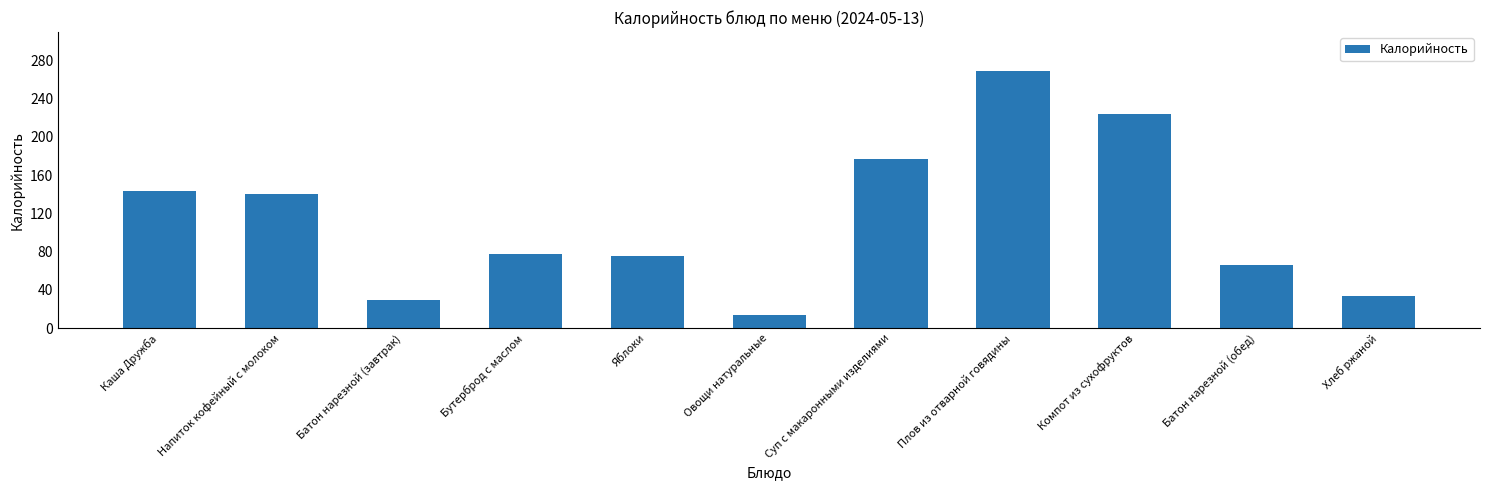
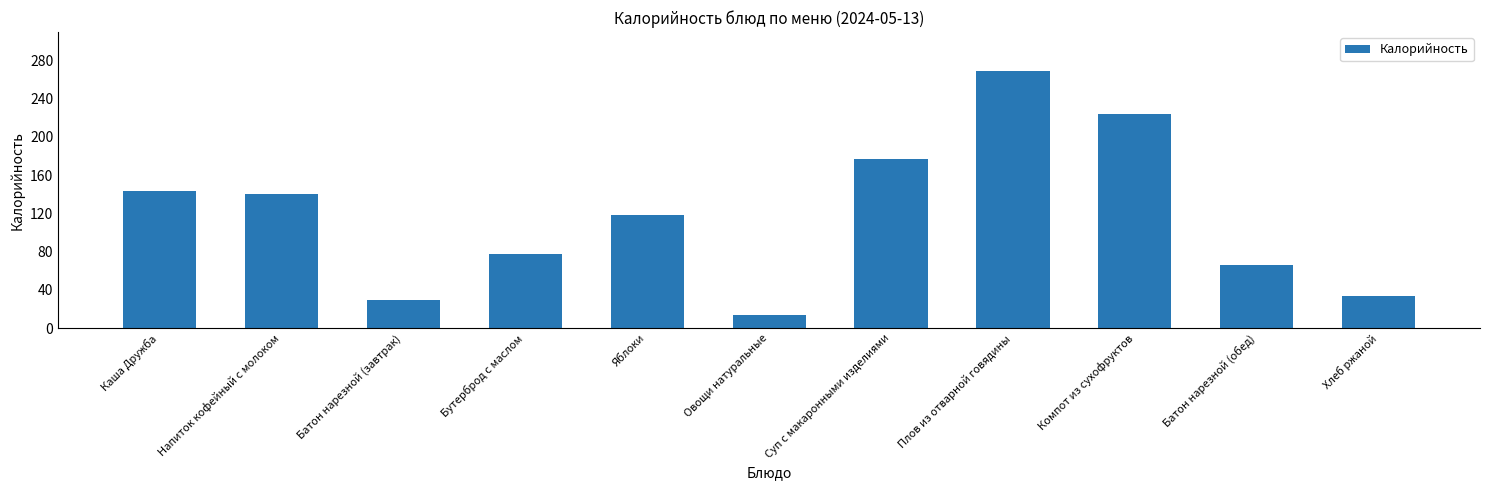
  {
    "Каша Дружба": 140,
    "Напиток кофейный с молоком": 140,
    "Батон нарезной (завтрак)": 30,
    "Бутерброд с маслом": 80,
-   "Яблоки": 80,
+   "Яблоки": 120,
    "Овощи натуральные": 10,
    "Суп с макаронными изделиями": 180,
    "Плов из отварной говядины": 270,
    "Компот из сухофруктов": 220,
    "Батон нарезной (обед)": 70,
    "Хлеб ржаной": 30
  }
